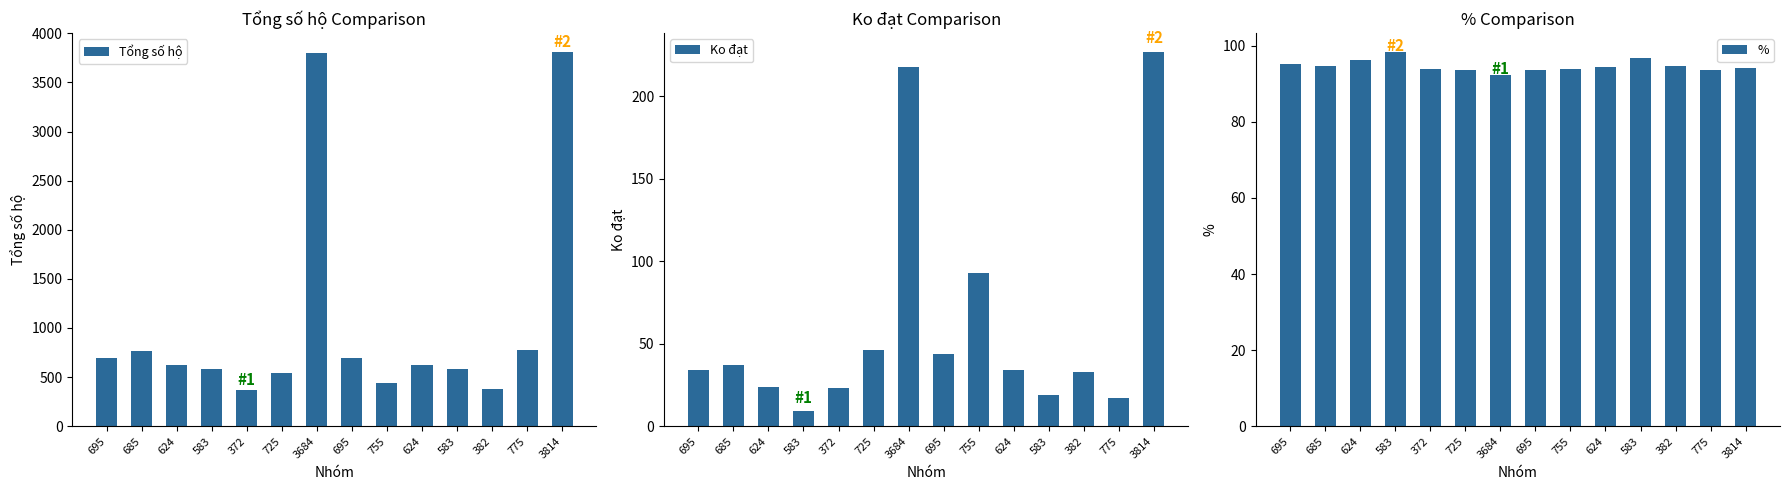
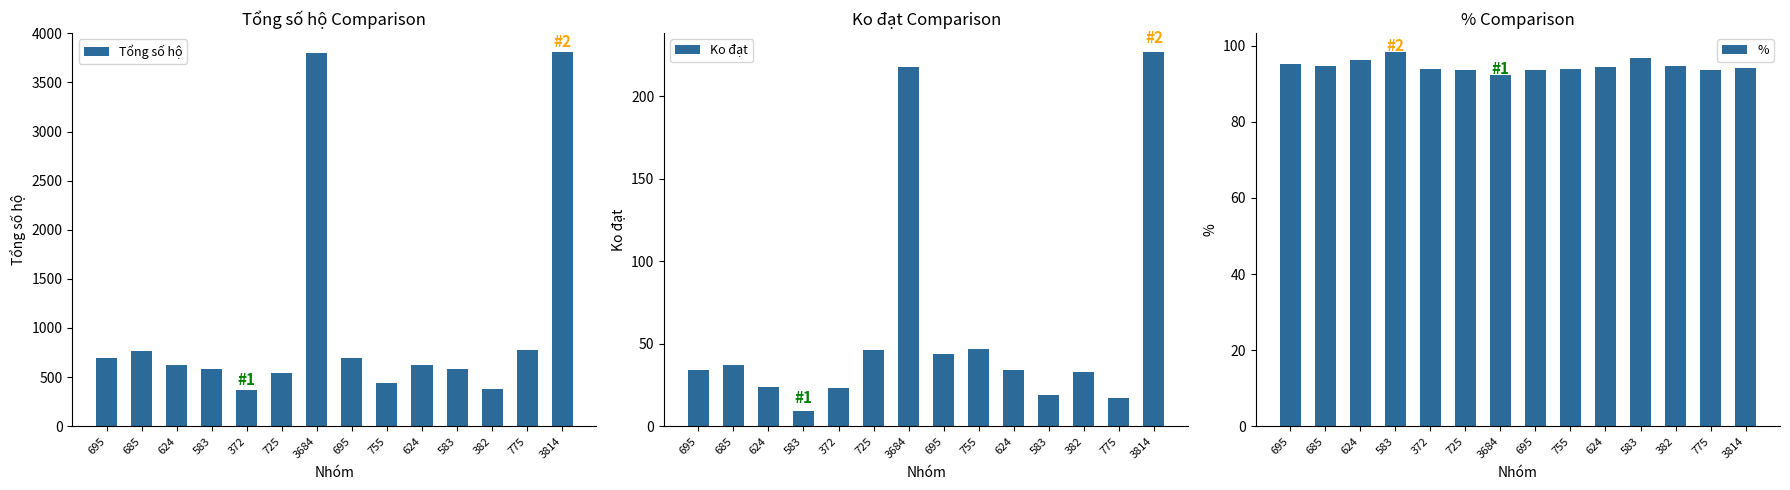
  {
    "Tổng số hộ Comparison": {
      "685": 800,
      "725": 500,
      "3684": 3800,
      "755": 400,
      "382": 400,
      "775": 800
    },
    "Ko đạt Comparison": {
      "685": 37,
      "372": 23,
      "725": 46,
      "3684": 218,
-     "755": 93,
+     "755": 47,
      "382": 33,
      "775": 17
    },
    "% Comparison": {
      "685": 95,
      "372": 94,
      "725": 94,
      "755": 94,
      "382": 95,
      "775": 94,
      "3814": 94
    }
  }
